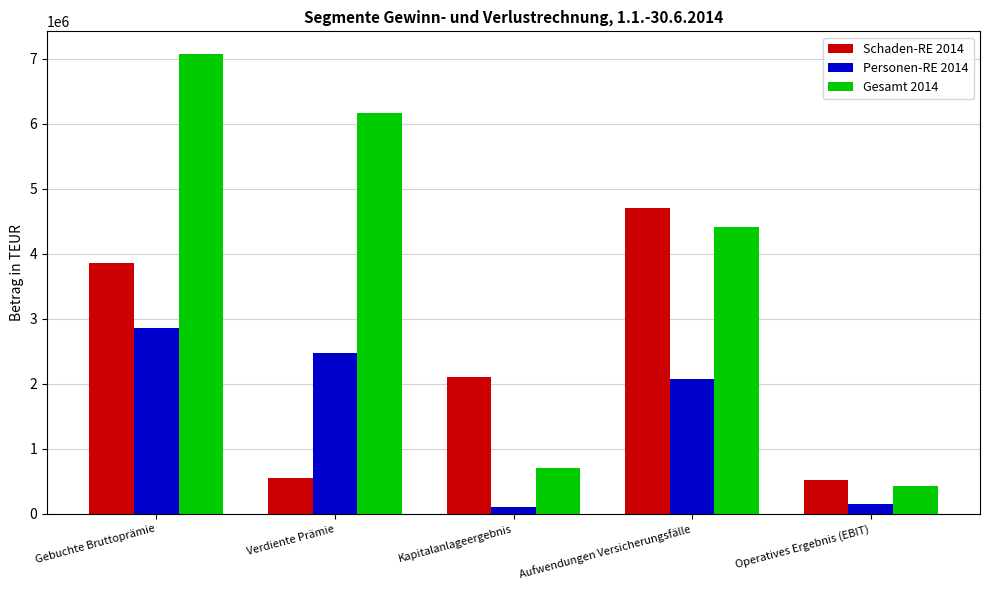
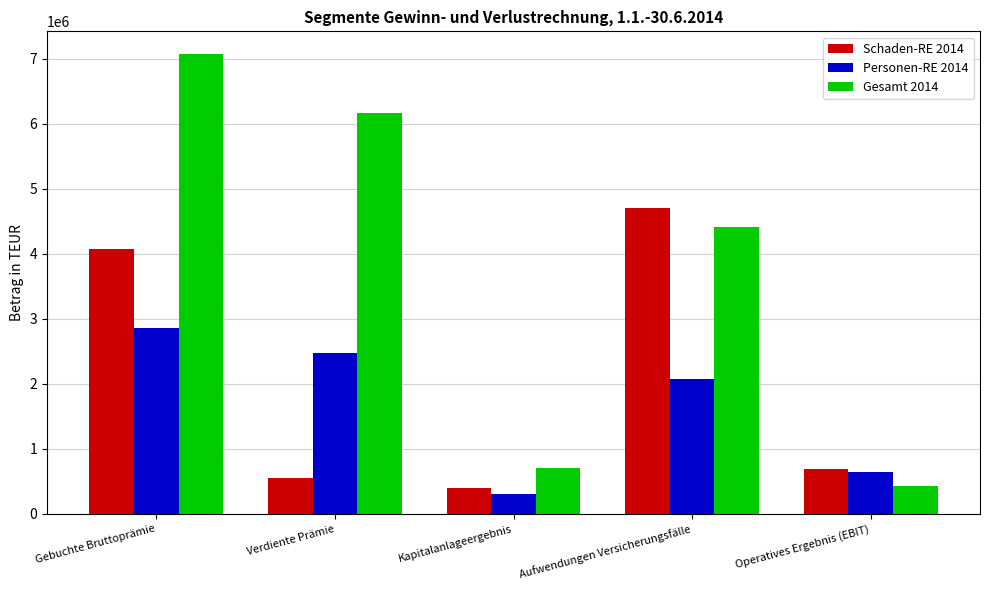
  {
    "Schaden-RE 2014": {
-     "Gebuchte Bruttoprämie": 3900000,
+     "Gebuchte Bruttoprämie": 4100000,
      "Verdiente Prämie": 600000,
-     "Kapitalanlageergebnis": 2100000,
+     "Kapitalanlageergebnis": 400000,
      "Aufwendungen Versicherungsfälle": 4700000,
-     "Operatives Ergebnis (EBIT)": 500000
+     "Operatives Ergebnis (EBIT)": 700000
    },
    "Personen-RE 2014": {
      "Gebuchte Bruttoprämie": 2900000,
      "Verdiente Prämie": 2500000,
-     "Kapitalanlageergebnis": 100000,
+     "Kapitalanlageergebnis": 300000,
      "Aufwendungen Versicherungsfälle": 2100000,
-     "Operatives Ergebnis (EBIT)": 200000
+     "Operatives Ergebnis (EBIT)": 700000
    },
    "Gesamt 2014": {
      "Gebuchte Bruttoprämie": 7100000,
      "Verdiente Prämie": 6200000,
      "Kapitalanlageergebnis": 700000,
      "Aufwendungen Versicherungsfälle": 4400000,
      "Operatives Ergebnis (EBIT)": 400000
    }
  }
